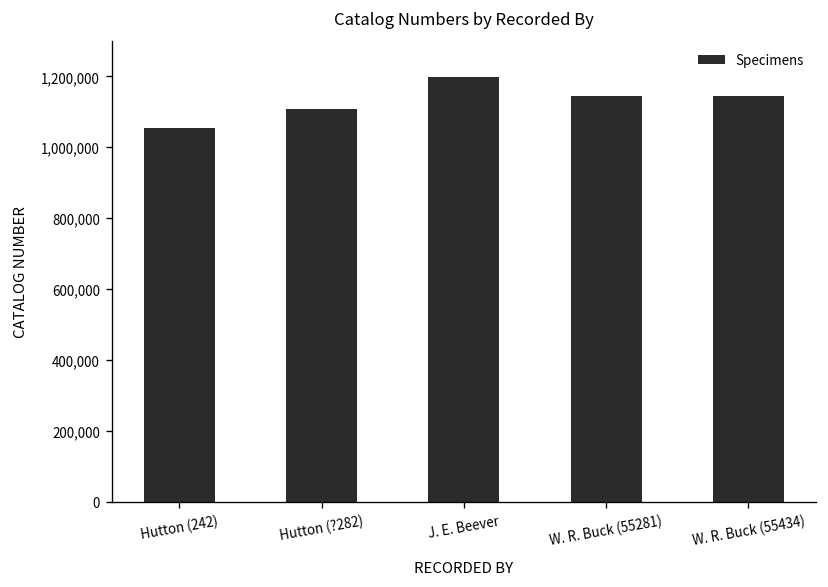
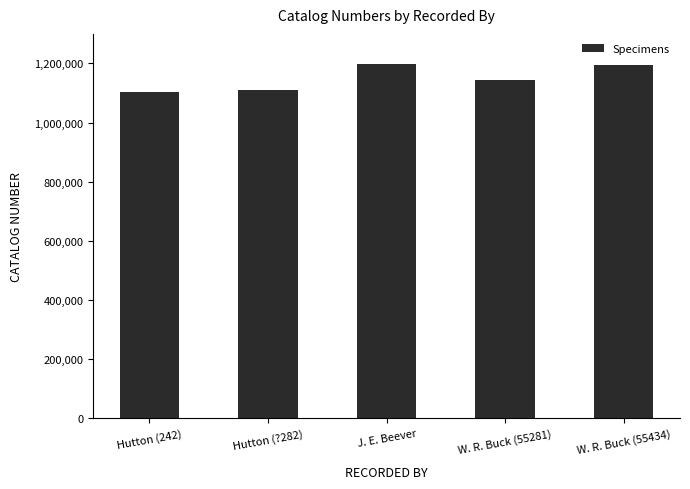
  {
-   "Hutton (242)": "1,050,000",
+   "Hutton (242)": "1,100,000",
    "Hutton (?282)": "1,110,000",
    "J. E. Beever": "1,200,000",
    "W. R. Buck (55281)": "1,140,000",
-   "W. R. Buck (55434)": "1,140,000"
+   "W. R. Buck (55434)": "1,190,000"
  }
